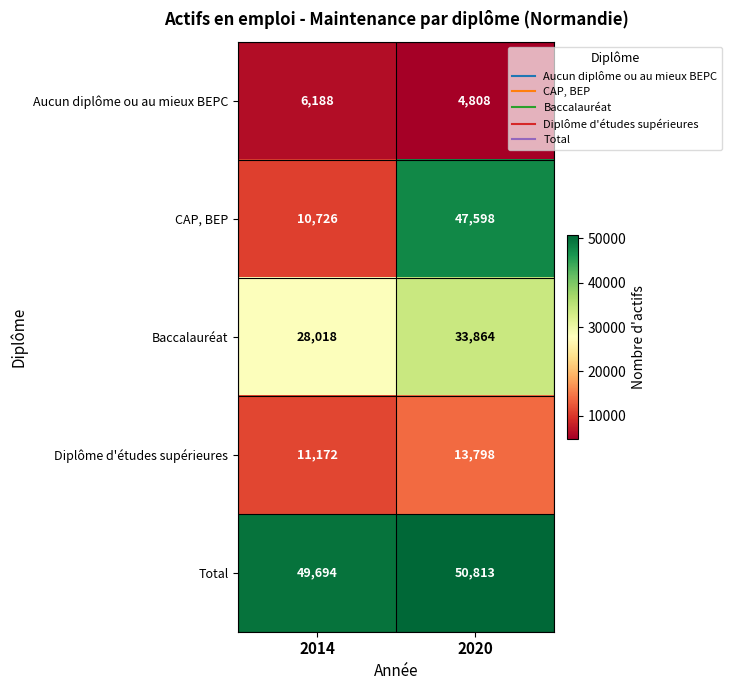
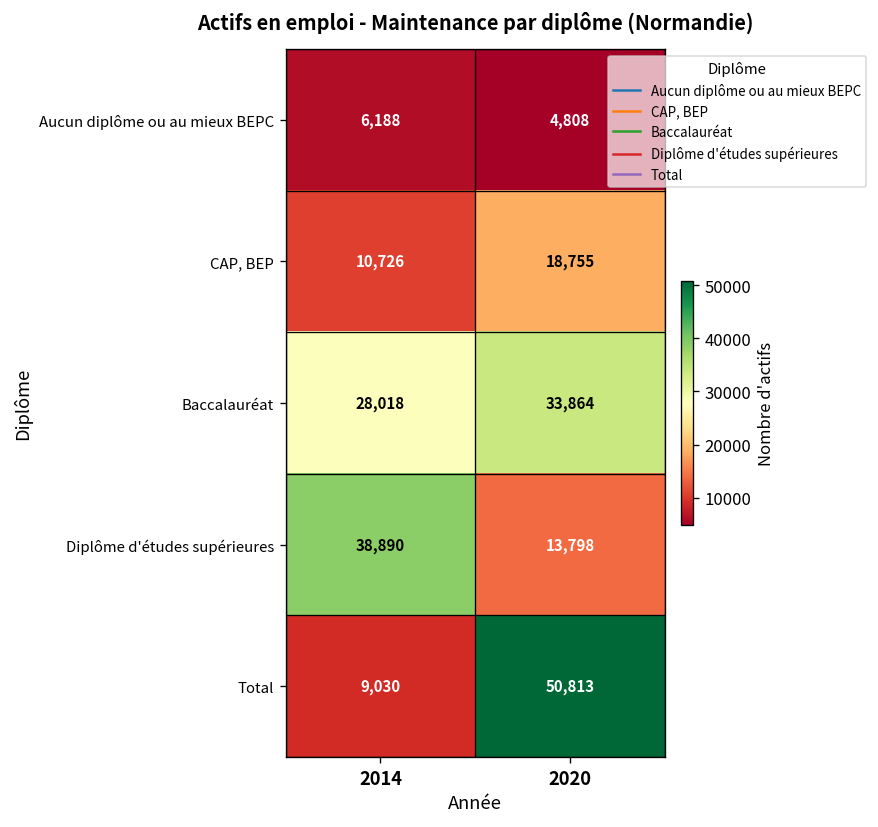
  {
    "Aucun diplôme ou au mieux BEPC": {
      "2014": "6,188",
      "2020": "4,808"
    },
    "CAP, BEP": {
      "2014": "10,726",
-     "2020": "47,598"
+     "2020": "18,755"
    },
    "Baccalauréat": {
      "2014": "28,018",
      "2020": "33,864"
    },
    "Diplôme d'études supérieures": {
-     "2014": "11,172",
+     "2014": "38,890",
      "2020": "13,798"
    },
    "Total": {
-     "2014": "49,694",
+     "2014": "9,030",
      "2020": "50,813"
    }
  }
